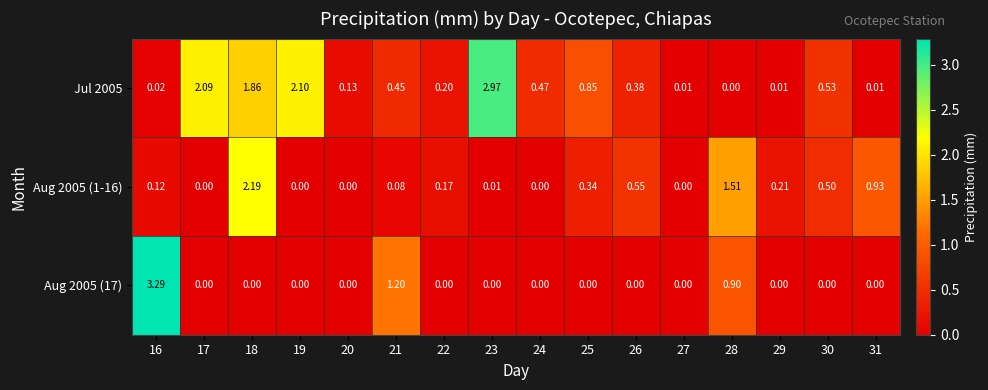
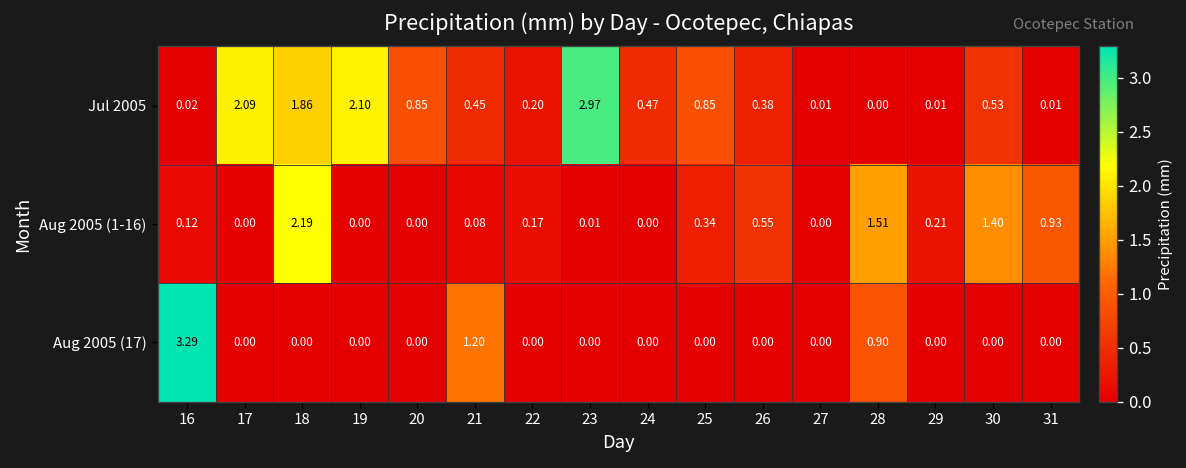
  {
    "Jul 2005": {
      "16": 0.02,
      "17": 2.09,
      "18": 1.86,
      "19": 2.10,
-     "20": 0.13,
+     "20": 0.85,
      "21": 0.45,
      "22": 0.20,
      "23": 2.97,
      "24": 0.47,
      "25": 0.85,
      "26": 0.38,
      "27": 0.01,
      "28": 0.00,
      "29": 0.01,
      "30": 0.53,
      "31": 0.01
    },
    "Aug 2005 (1-16)": {
      "16": 0.12,
      "17": 0.00,
      "18": 2.19,
      "19": 0.00,
      "20": 0.00,
      "21": 0.08,
      "22": 0.17,
      "23": 0.01,
      "24": 0.00,
      "25": 0.34,
      "26": 0.55,
      "27": 0.00,
      "28": 1.51,
      "29": 0.21,
-     "30": 0.50,
+     "30": 1.40,
      "31": 0.93
    },
    "Aug 2005 (17)": {
      "16": 3.29,
      "17": 0.00,
      "18": 0.00,
      "19": 0.00,
      "20": 0.00,
      "21": 1.20,
      "22": 0.00,
      "23": 0.00,
      "24": 0.00,
      "25": 0.00,
      "26": 0.00,
      "27": 0.00,
      "28": 0.90,
      "29": 0.00,
      "30": 0.00,
      "31": 0.00
    }
  }
